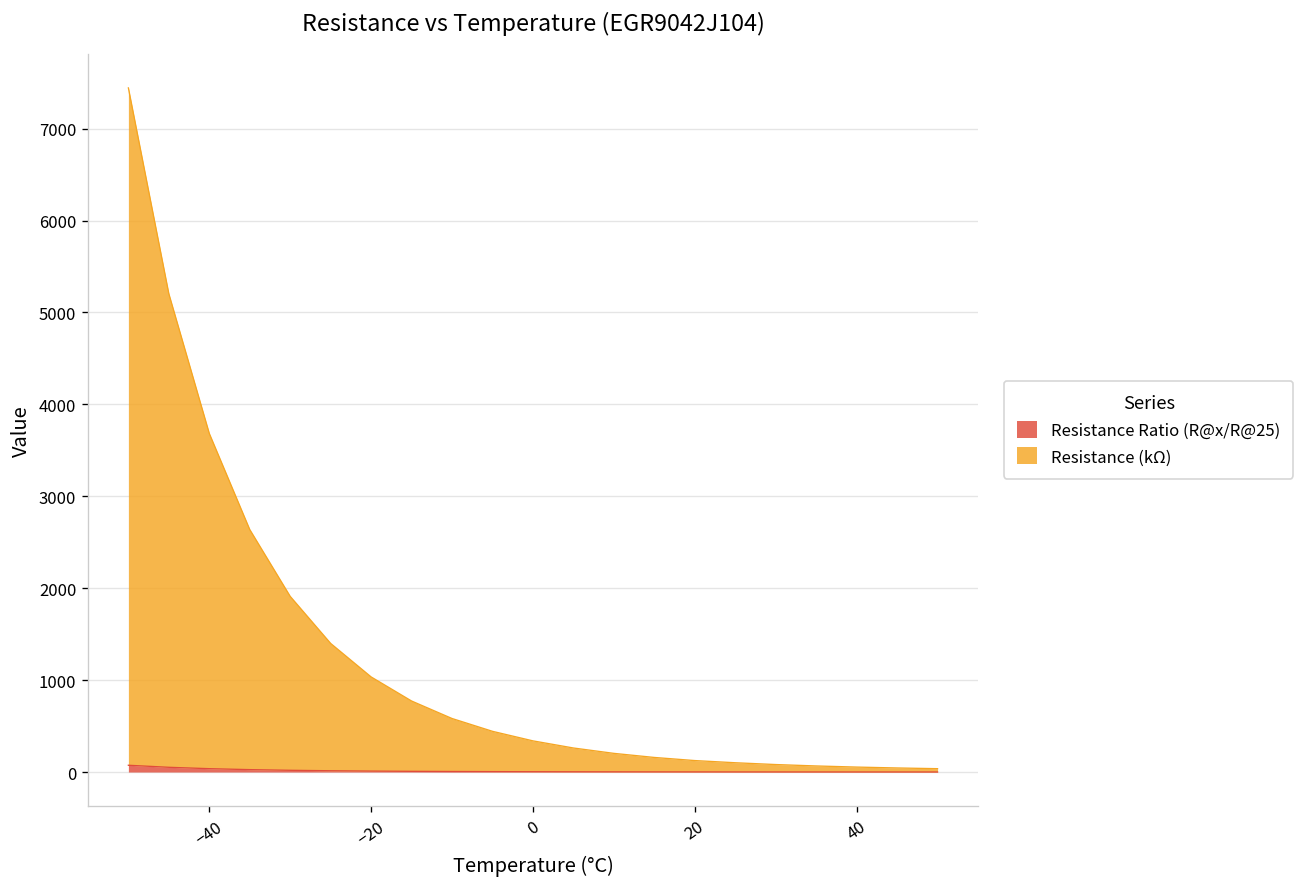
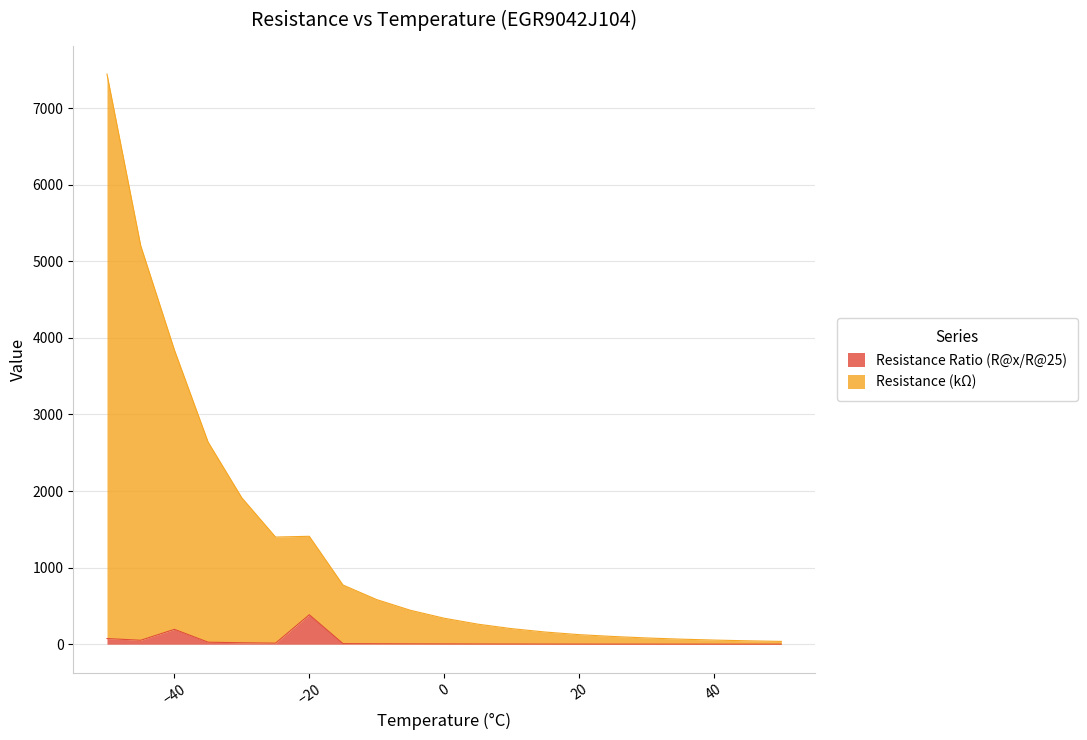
  {
    "Resistance Ratio (R@x/R@25)": {
-     "−40": 0,
-     "−20": 0,
+     "−40": 200,
+     "−20": 400,
      "0": 0,
      "20": 0,
      "40": 0
    },
    "Resistance (kΩ)": {
      "−40": 3600,
      "−20": 1000,
      "0": 300,
      "20": 100,
      "40": 100
    }
  }
